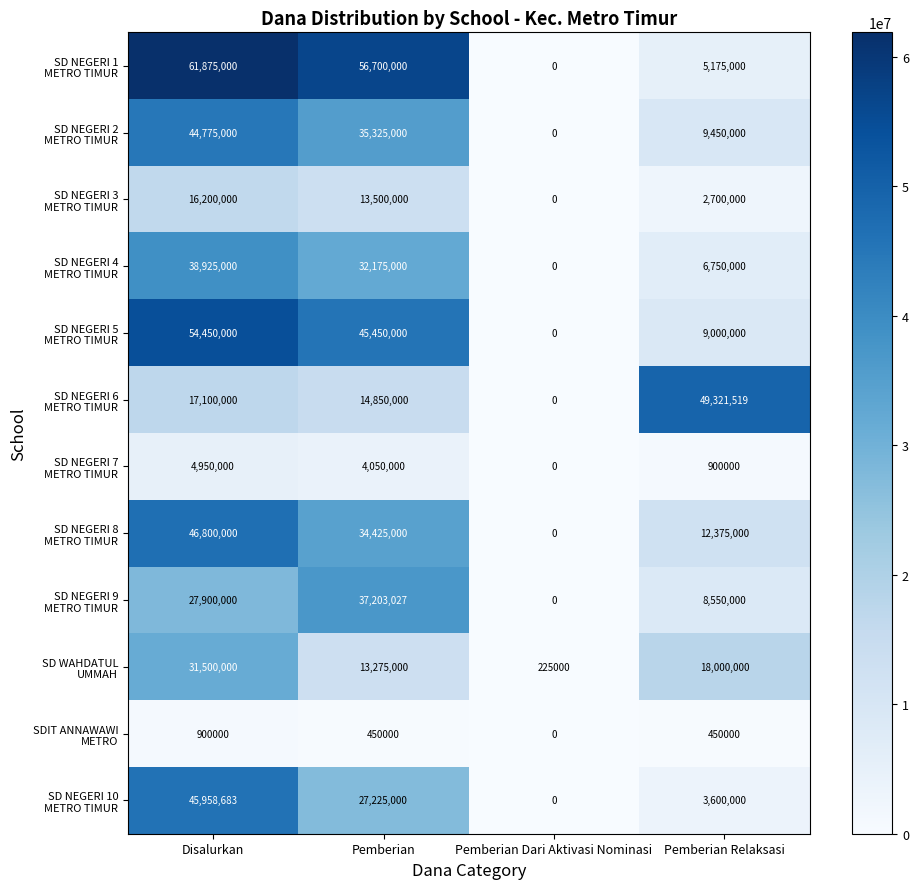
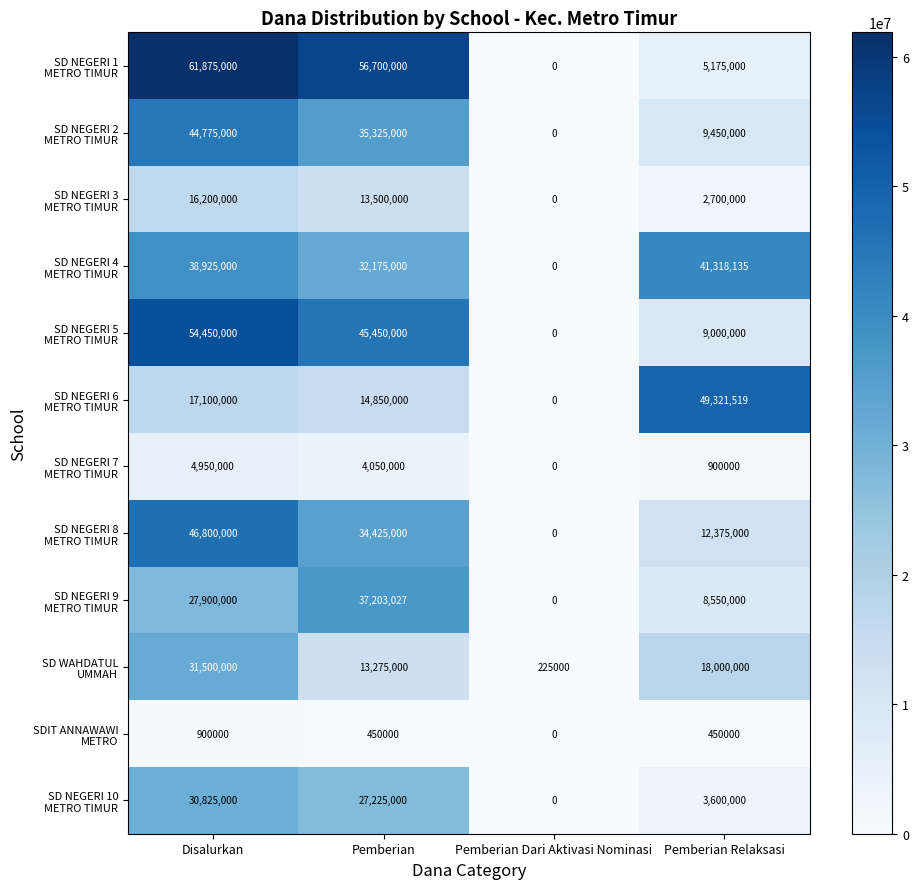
  {
    "SD NEGERI 1 METRO TIMUR": {
      "Disalurkan": "61,875,000",
      "Pemberian": "56,700,000",
      "Pemberian Dari Aktivasi Nominasi": "0",
      "Pemberian Relaksasi": "5,175,000"
    },
    "SD NEGERI 2 METRO TIMUR": {
      "Disalurkan": "44,775,000",
      "Pemberian": "35,325,000",
      "Pemberian Dari Aktivasi Nominasi": "0",
      "Pemberian Relaksasi": "9,450,000"
    },
    "SD NEGERI 3 METRO TIMUR": {
      "Disalurkan": "16,200,000",
      "Pemberian": "13,500,000",
      "Pemberian Dari Aktivasi Nominasi": "0",
      "Pemberian Relaksasi": "2,700,000"
    },
    "SD NEGERI 4 METRO TIMUR": {
      "Disalurkan": "38,925,000",
      "Pemberian": "32,175,000",
      "Pemberian Dari Aktivasi Nominasi": "0",
-     "Pemberian Relaksasi": "6,750,000"
+     "Pemberian Relaksasi": "41,318,135"
    },
    "SD NEGERI 5 METRO TIMUR": {
      "Disalurkan": "54,450,000",
      "Pemberian": "45,450,000",
      "Pemberian Dari Aktivasi Nominasi": "0",
      "Pemberian Relaksasi": "9,000,000"
    },
    "SD NEGERI 6 METRO TIMUR": {
      "Disalurkan": "17,100,000",
      "Pemberian": "14,850,000",
      "Pemberian Dari Aktivasi Nominasi": "0",
      "Pemberian Relaksasi": "49,321,519"
    },
    "SD NEGERI 7 METRO TIMUR": {
      "Disalurkan": "4,950,000",
      "Pemberian": "4,050,000",
      "Pemberian Dari Aktivasi Nominasi": "0",
      "Pemberian Relaksasi": "900000"
    },
    "SD NEGERI 8 METRO TIMUR": {
      "Disalurkan": "46,800,000",
      "Pemberian": "34,425,000",
      "Pemberian Dari Aktivasi Nominasi": "0",
      "Pemberian Relaksasi": "12,375,000"
    },
    "SD NEGERI 9 METRO TIMUR": {
      "Disalurkan": "27,900,000",
      "Pemberian": "37,203,027",
      "Pemberian Dari Aktivasi Nominasi": "0",
      "Pemberian Relaksasi": "8,550,000"
    },
    "SD WAHDATUL UMMAH": {
      "Disalurkan": "31,500,000",
      "Pemberian": "13,275,000",
      "Pemberian Dari Aktivasi Nominasi": "225000",
      "Pemberian Relaksasi": "18,000,000"
    },
    "SDIT ANNAWAWI METRO": {
      "Disalurkan": "900000",
      "Pemberian": "450000",
      "Pemberian Dari Aktivasi Nominasi": "0",
      "Pemberian Relaksasi": "450000"
    },
    "SD NEGERI 10 METRO TIMUR": {
-     "Disalurkan": "45,958,683",
+     "Disalurkan": "30,825,000",
      "Pemberian": "27,225,000",
      "Pemberian Dari Aktivasi Nominasi": "0",
      "Pemberian Relaksasi": "3,600,000"
    }
  }
